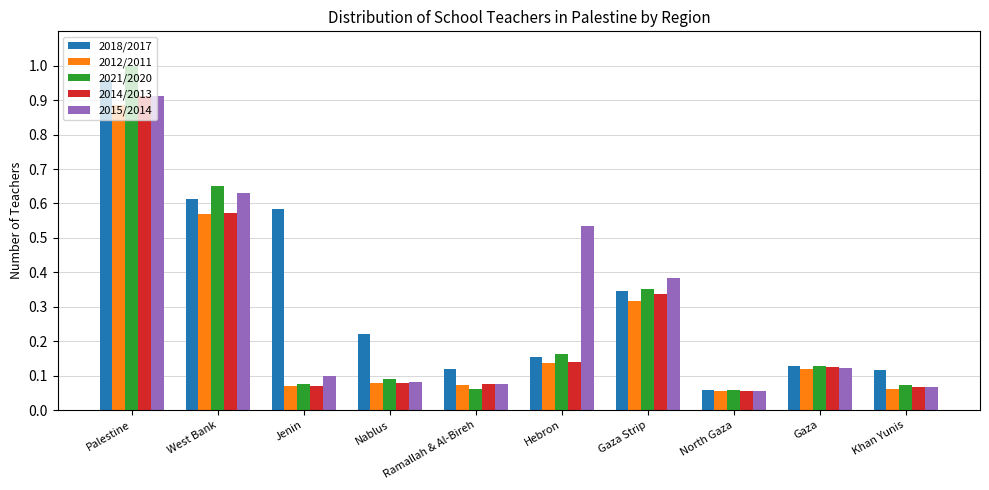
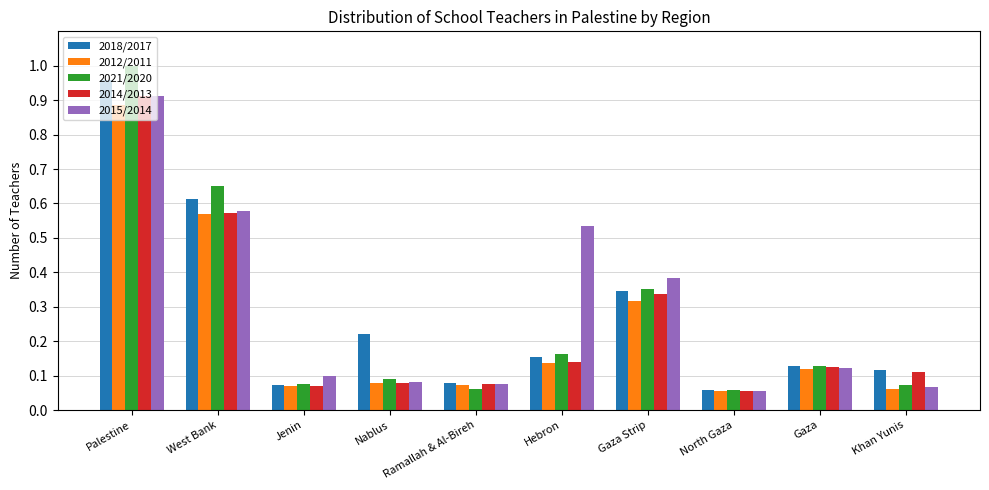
  {
    "2018/2017": {
      "West Bank": 0.61,
-     "Jenin": 0.58,
+     "Jenin": 0.07,
      "Nablus": 0.22,
-     "Ramallah & Al-Bireh": 0.12,
+     "Ramallah & Al-Bireh": 0.08,
      "Hebron": 0.15,
      "Gaza Strip": 0.35,
      "North Gaza": 0.06,
      "Gaza": 0.13,
      "Khan Yunis": 0.12
    },
    "2012/2011": {
      "West Bank": 0.57,
      "Jenin": 0.07,
      "Nablus": 0.08,
      "Ramallah & Al-Bireh": 0.07,
      "Hebron": 0.14,
      "Gaza Strip": 0.32,
      "North Gaza": 0.06,
      "Gaza": 0.12,
      "Khan Yunis": 0.06
    },
    "2021/2020": {
      "West Bank": 0.65,
      "Jenin": 0.08,
      "Nablus": 0.09,
      "Ramallah & Al-Bireh": 0.06,
      "Hebron": 0.16,
      "Gaza Strip": 0.35,
      "North Gaza": 0.06,
      "Gaza": 0.13,
      "Khan Yunis": 0.07
    },
    "2014/2013": {
      "West Bank": 0.57,
      "Jenin": 0.07,
      "Nablus": 0.08,
      "Ramallah & Al-Bireh": 0.08,
      "Hebron": 0.14,
      "Gaza Strip": 0.34,
      "North Gaza": 0.06,
      "Gaza": 0.13,
-     "Khan Yunis": 0.07
+     "Khan Yunis": 0.11
    },
    "2015/2014": {
      "Palestine": 0.91,
-     "West Bank": 0.63,
+     "West Bank": 0.58,
      "Jenin": 0.10,
      "Nablus": 0.08,
      "Ramallah & Al-Bireh": 0.08,
      "Hebron": 0.53,
      "Gaza Strip": 0.38,
      "North Gaza": 0.05,
      "Gaza": 0.12,
      "Khan Yunis": 0.07
    }
  }
